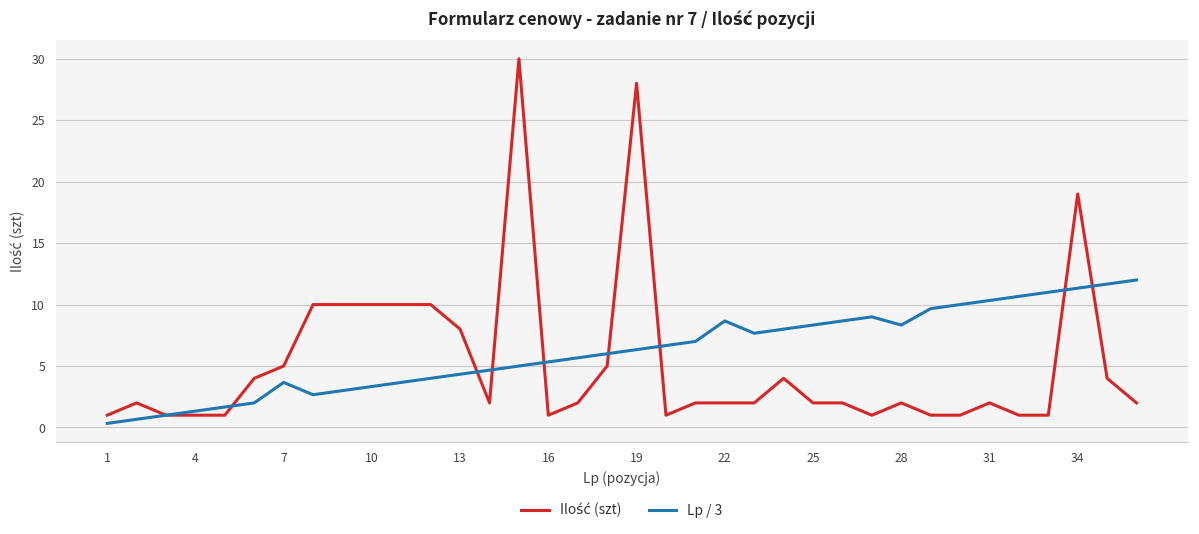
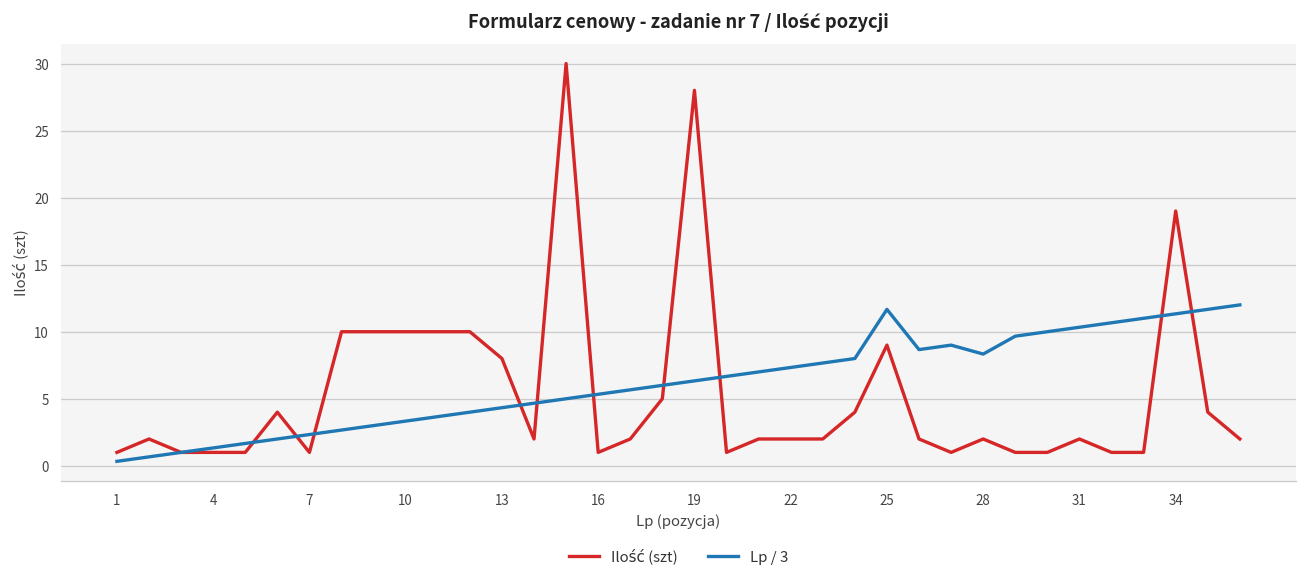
  {
    "Ilość (szt)": {
      "1": 1,
      "4": 1,
-     "7": 5,
+     "7": 1,
      "10": 10,
      "13": 8,
      "16": 1,
      "19": 28,
      "22": 2,
-     "25": 2,
+     "25": 9,
      "28": 2,
      "31": 2,
      "34": 19
    },
    "Lp / 3": {
      "1": 0.3,
      "4": 1.3,
-     "7": 3.7,
+     "7": 2.3,
      "10": 3.3,
      "13": 4.3,
      "16": 5.3,
      "19": 6.3,
-     "22": 8.7,
-     "25": 8.3,
+     "22": 7.3,
+     "25": 11.7,
      "28": 8.3,
      "31": 10.3,
      "34": 11.3
    }
  }
